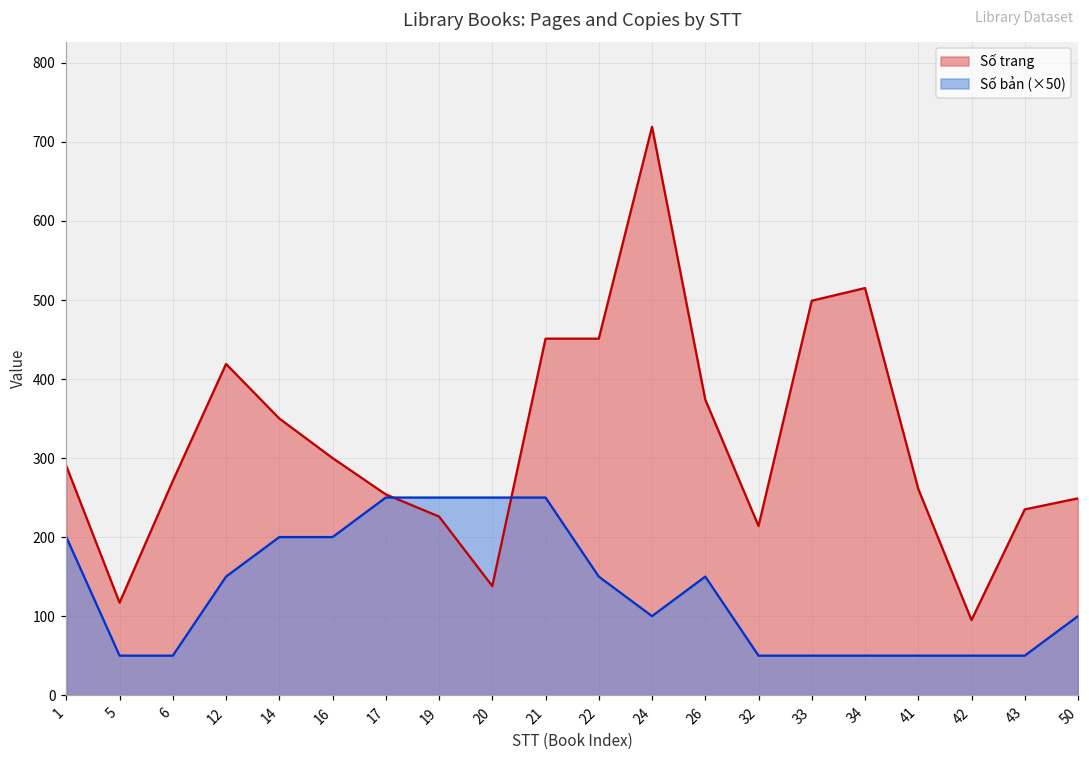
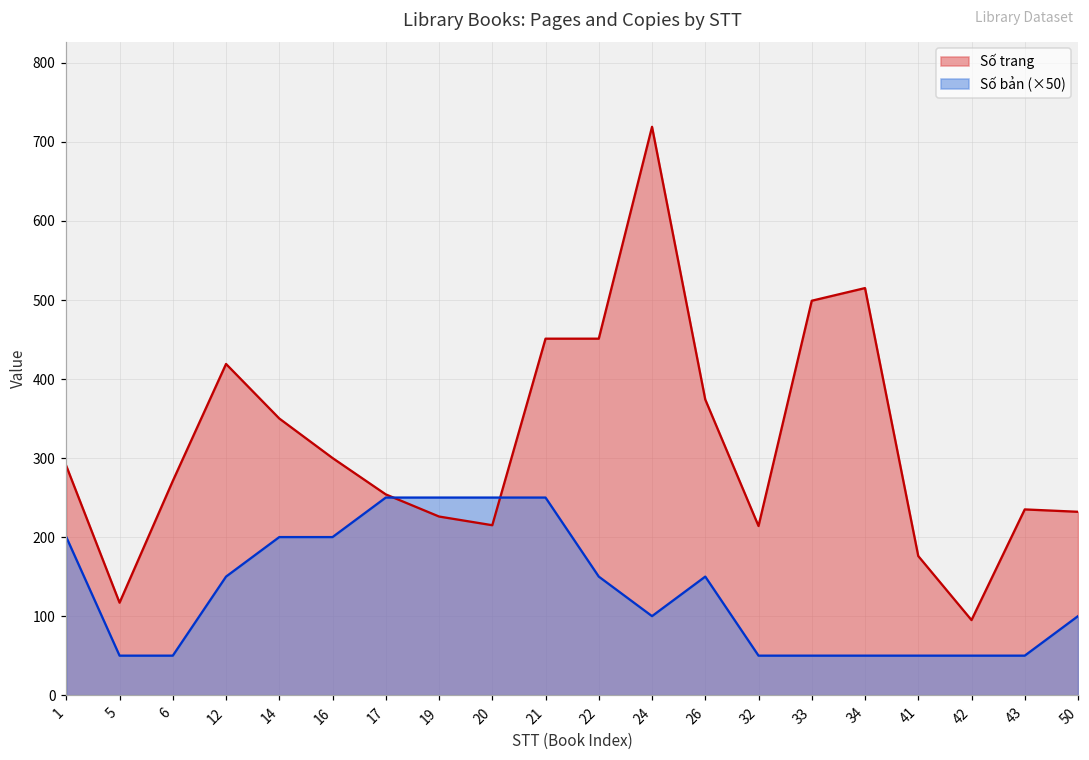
  {
    "Số trang": {
      "1": 290,
      "5": 120,
      "6": 270,
      "12": 420,
      "14": 350,
      "16": 300,
      "17": 250,
      "19": 230,
-     "20": 140,
+     "20": 220,
      "21": 450,
      "22": 450,
      "24": 720,
      "26": 370,
      "32": 210,
      "33": 500,
      "34": 520,
-     "41": 260,
+     "41": 180,
      "42": 100,
      "43": 240,
-     "50": 250
+     "50": 230
    },
    "Số bản (×50)": {
      "1": 200,
      "5": 50,
      "6": 50,
      "12": 150,
      "14": 200,
      "16": 200,
      "17": 250,
      "19": 250,
      "20": 250,
      "21": 250,
      "22": 150,
      "24": 100,
      "26": 150,
      "32": 50,
      "33": 50,
      "34": 50,
      "41": 50,
      "42": 50,
      "43": 50,
      "50": 100
    }
  }
